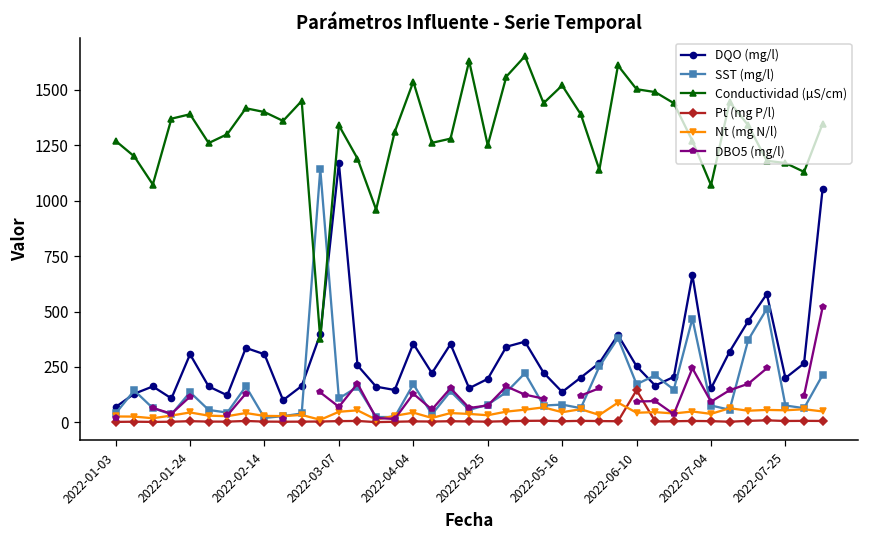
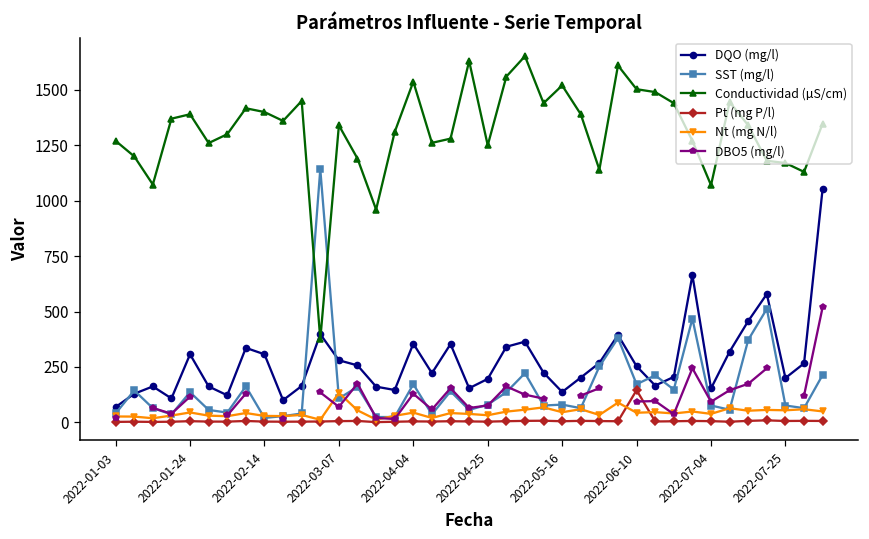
  {
    "DQO (mg/l)": {
      "2022-01-03": 70,
      "2022-01-24": 310,
      "2022-02-14": 310,
-     "2022-03-07": 1170,
+     "2022-03-07": 280,
      "2022-04-04": 360,
      "2022-04-25": 200,
      "2022-05-16": 140,
      "2022-06-10": 250,
      "2022-07-04": 150,
      "2022-07-25": 200
    },
    "SST (mg/l)": {
      "2022-01-03": 40,
      "2022-01-24": 140,
      "2022-03-07": 110,
      "2022-04-04": 170,
      "2022-05-16": 80,
      "2022-06-10": 170,
      "2022-07-04": 80,
      "2022-07-25": 80
    },
    "Conductividad (µS/cm)": {
      "2022-01-03": 1270,
      "2022-01-24": 1390,
      "2022-02-14": 1400,
      "2022-03-07": 1340,
      "2022-04-04": 1540,
      "2022-04-25": 1250,
      "2022-05-16": 1520,
      "2022-06-10": 1500,
      "2022-07-04": 1070,
      "2022-07-25": 1170
    },
    "Pt (mg P/l)": {
      "2022-01-03": 0,
      "2022-01-24": 10,
      "2022-02-14": 0,
      "2022-03-07": 10,
      "2022-04-04": 0,
      "2022-04-25": 0,
      "2022-05-16": 10,
      "2022-06-10": 150,
      "2022-07-04": 10,
      "2022-07-25": 10
    },
    "Nt (mg N/l)": {
      "2022-01-24": 40,
-     "2022-03-07": 50,
+     "2022-03-07": 130,
      "2022-04-04": 40,
      "2022-04-25": 30,
      "2022-05-16": 50,
      "2022-06-10": 40,
      "2022-07-04": 40,
      "2022-07-25": 50
    },
    "DBO5 (mg/l)": {
      "2022-01-24": 120,
      "2022-03-07": 70,
      "2022-04-04": 130,
      "2022-06-10": 90,
      "2022-07-04": 90
    }
  }
